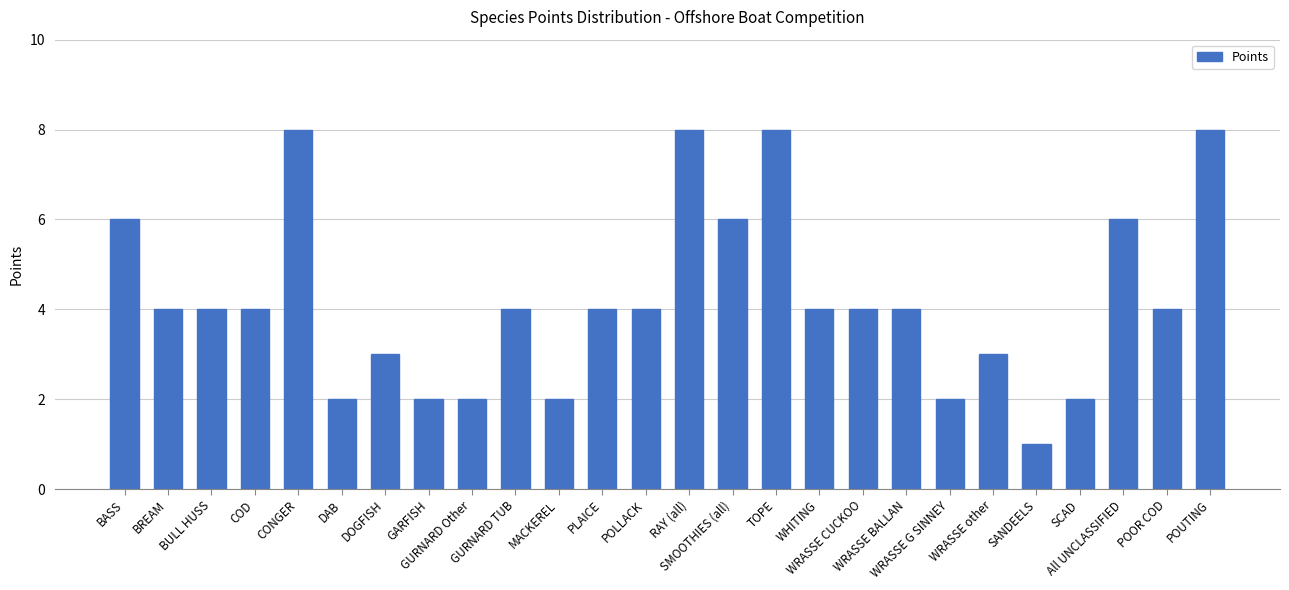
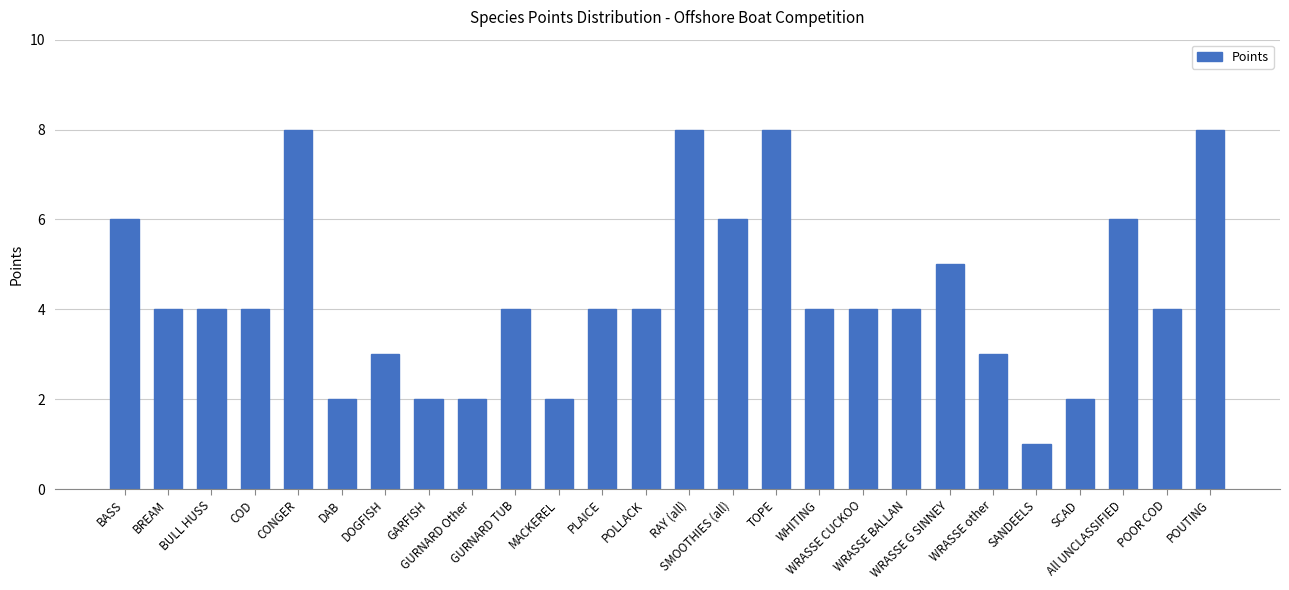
  {
    "BASS": 6,
    "BREAM": 4,
    "BULL HUSS": 4,
    "COD": 4,
    "CONGER": 8,
    "DAB": 2,
    "DOGFISH": 3,
    "GARFISH": 2,
    "GURNARD Other": 2,
    "GURNARD TUB": 4,
    "MACKEREL": 2,
    "PLAICE": 4,
    "POLLACK": 4,
    "RAY (all)": 8,
    "SMOOTHIES (all)": 6,
    "TOPE": 8,
    "WHITING": 4,
    "WRASSE CUCKOO": 4,
    "WRASSE BALLAN": 4,
-   "WRASSE G SINNEY": 2,
+   "WRASSE G SINNEY": 5,
    "WRASSE other": 3,
    "SANDEELS": 1,
    "SCAD": 2,
    "All UNCLASSIFIED": 6,
    "POOR COD": 4,
    "POUTING": 8
  }
